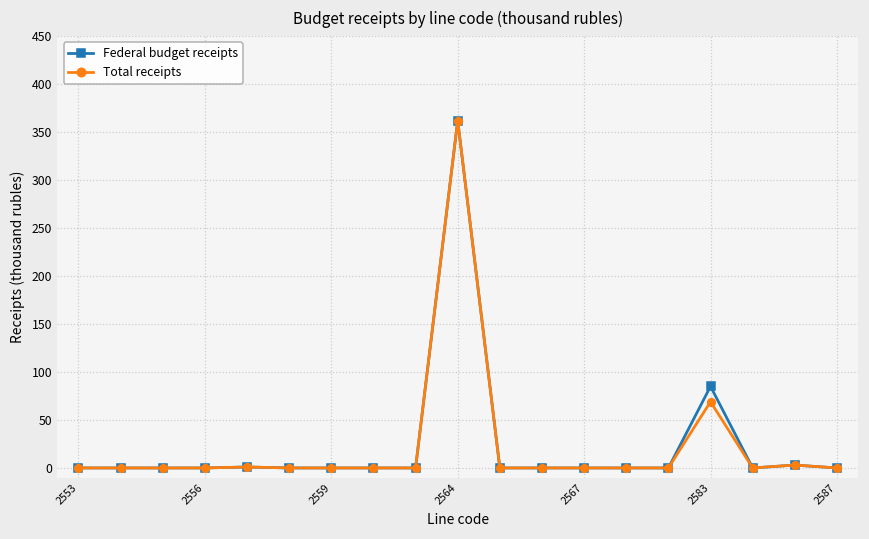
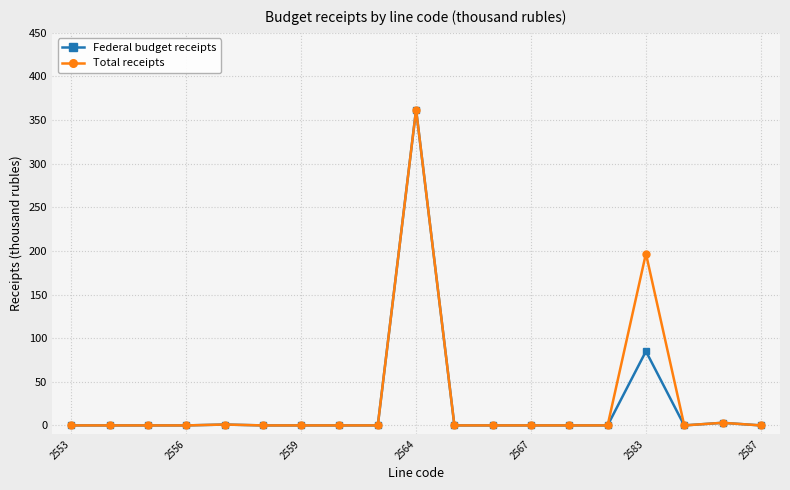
  {
    "Federal budget receipts": {
      "2583": 90
    },
    "Total receipts": {
-     "2583": 70
+     "2583": 200
    }
  }
